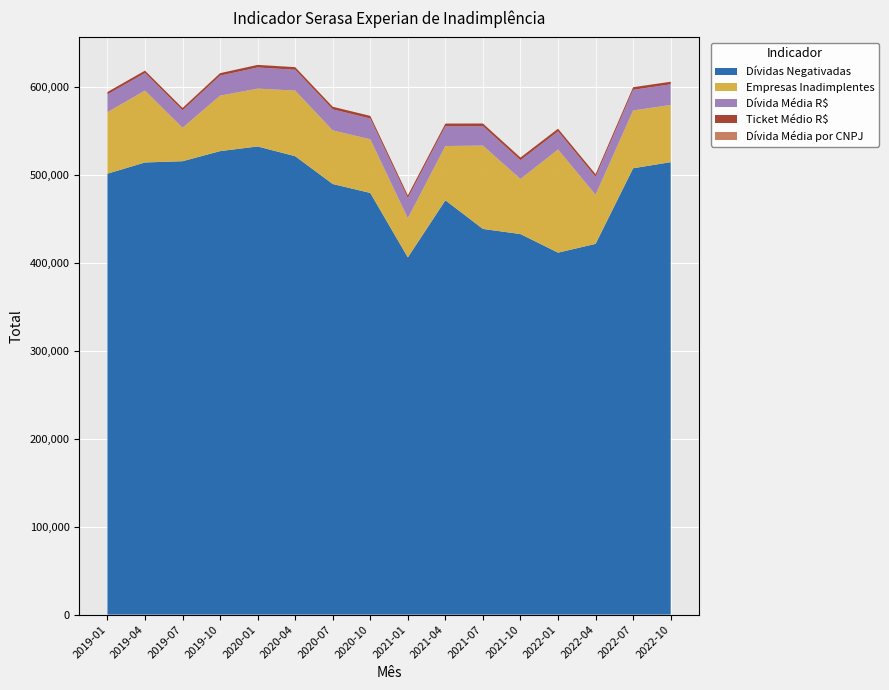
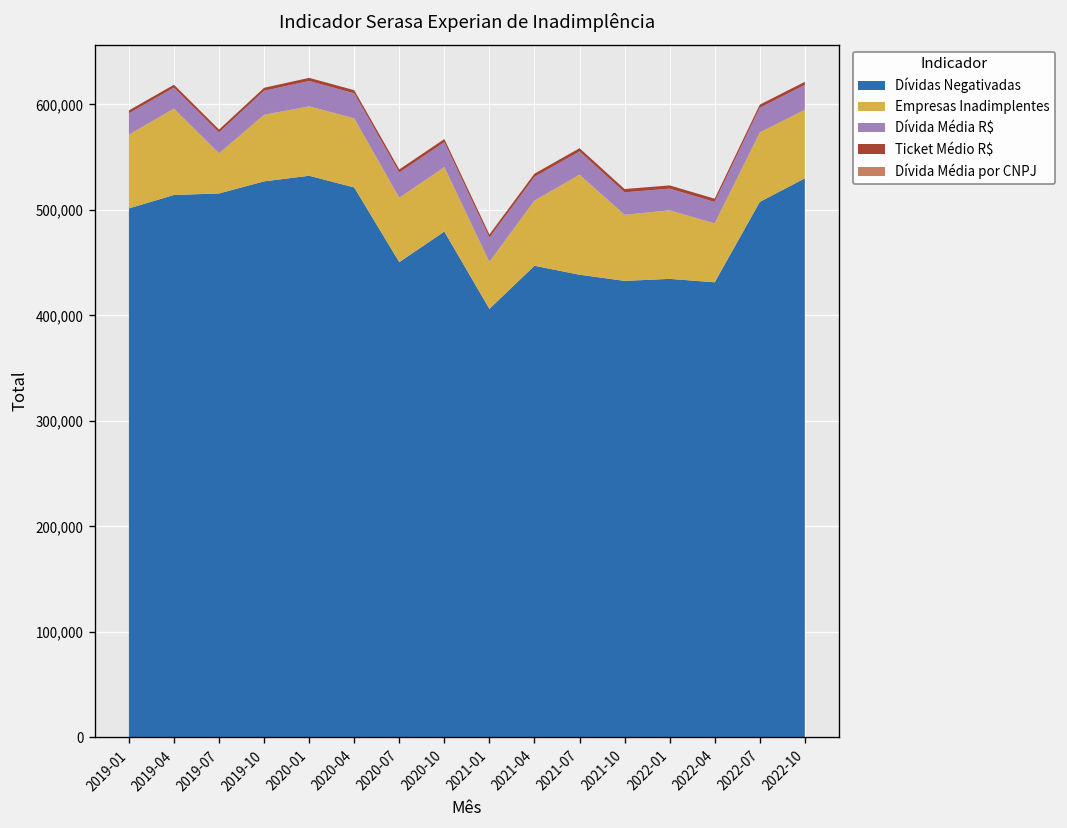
  {
    "Dívidas Negativadas": {
      "2019-01": "500,000",
      "2019-04": "510,000",
      "2019-07": "520,000",
      "2019-10": "530,000",
      "2020-01": "530,000",
      "2020-04": "520,000",
-     "2020-07": "490,000",
+     "2020-07": "450,000",
      "2020-10": "480,000",
      "2021-01": "410,000",
-     "2021-04": "470,000",
+     "2021-04": "450,000",
      "2021-07": "440,000",
      "2021-10": "430,000",
-     "2022-01": "410,000",
-     "2022-04": "420,000",
+     "2022-01": "430,000",
+     "2022-04": "430,000",
      "2022-07": "510,000",
-     "2022-10": "510,000"
+     "2022-10": "530,000"
    },
    "Empresas Inadimplentes": {
      "2019-01": "70,000",
      "2019-04": "80,000",
      "2019-07": "40,000",
      "2019-10": "60,000",
      "2020-01": "70,000",
-     "2020-04": "75,000",
+     "2020-04": "66,000",
      "2020-07": "60,000",
      "2020-10": "60,000",
      "2021-01": "40,000",
      "2021-04": "60,000",
      "2021-07": "90,000",
      "2021-10": "60,000",
-     "2022-01": "120,000",
+     "2022-01": "60,000",
      "2022-04": "60,000",
      "2022-07": "70,000",
      "2022-10": "70,000"
    },
    "Dívida Média R$": {
      "2020-01": "20,000",
      "2020-04": "20,000",
      "2020-07": "20,000",
      "2020-10": "20,000",
      "2021-01": "20,000",
      "2021-04": "20,000",
      "2021-07": "20,000",
      "2021-10": "20,000",
      "2022-01": "20,000",
      "2022-04": "20,000",
      "2022-07": "20,000",
      "2022-10": "20,000"
    },
    "Dívida Média por CNPJ": {
      "2020-01": "0",
      "2020-04": "0",
      "2020-07": "0",
      "2020-10": "0",
      "2021-01": "0",
      "2021-04": "0",
      "2021-07": "0",
      "2021-10": "0",
      "2022-01": "0",
      "2022-04": "0",
      "2022-07": "0",
      "2022-10": "0"
    }
  }
